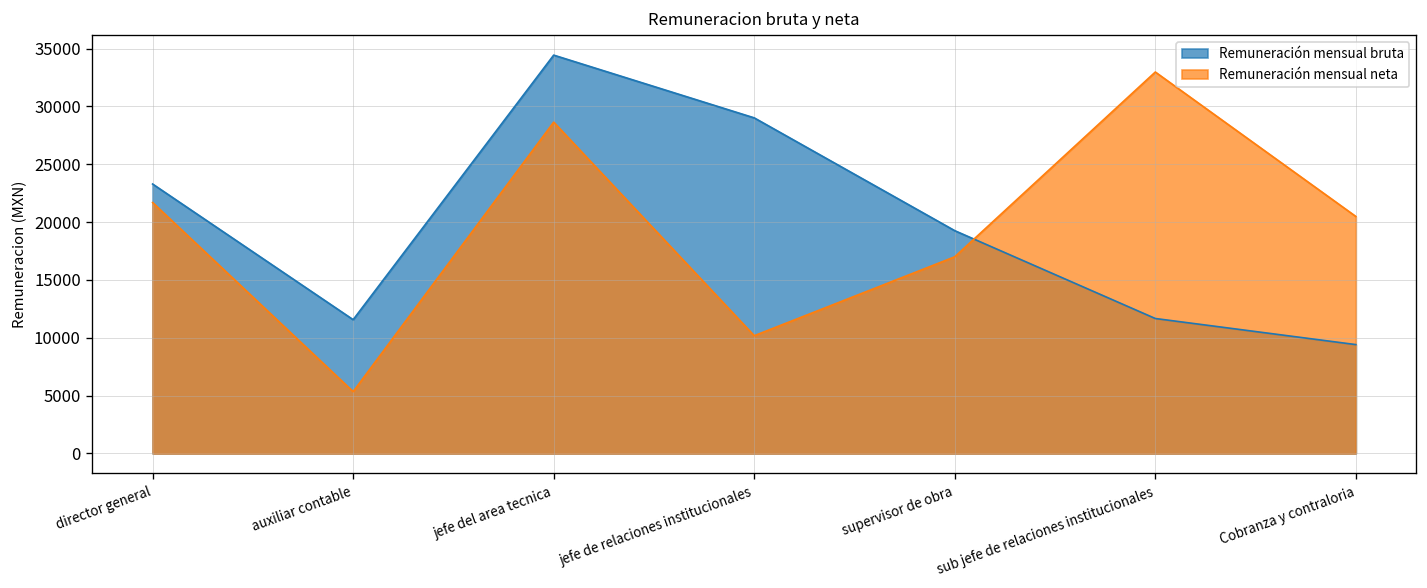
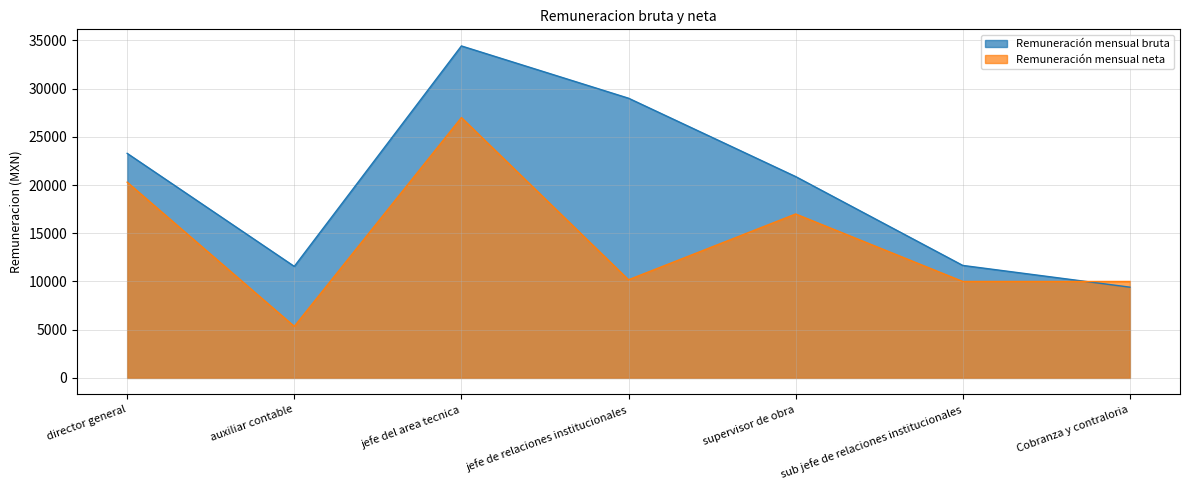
  {
    "Remuneración mensual bruta": {
      "director general": 23000,
      "auxiliar contable": 12000,
      "jefe del area tecnica": 34000,
      "jefe de relaciones institucionales": 29000,
-     "supervisor de obra": 19000,
+     "supervisor de obra": 21000,
      "sub jefe de relaciones institucionales": 12000,
      "Cobranza y contraloria": 9000
    },
    "Remuneración mensual neta": {
-     "director general": 22000,
+     "director general": 20000,
      "auxiliar contable": 5000,
-     "jefe del area tecnica": 29000,
+     "jefe del area tecnica": 27000,
      "jefe de relaciones institucionales": 10000,
      "supervisor de obra": 17000,
-     "sub jefe de relaciones institucionales": 33000,
-     "Cobranza y contraloria": 20000
+     "sub jefe de relaciones institucionales": 10000,
+     "Cobranza y contraloria": 10000
    }
  }
